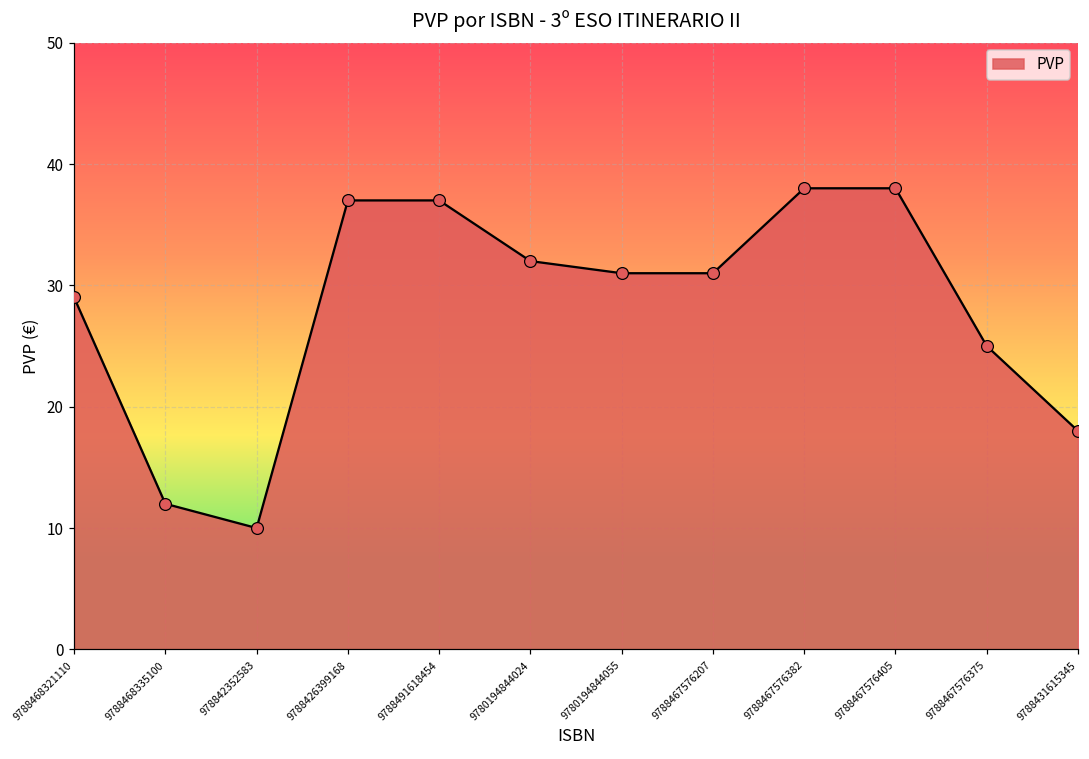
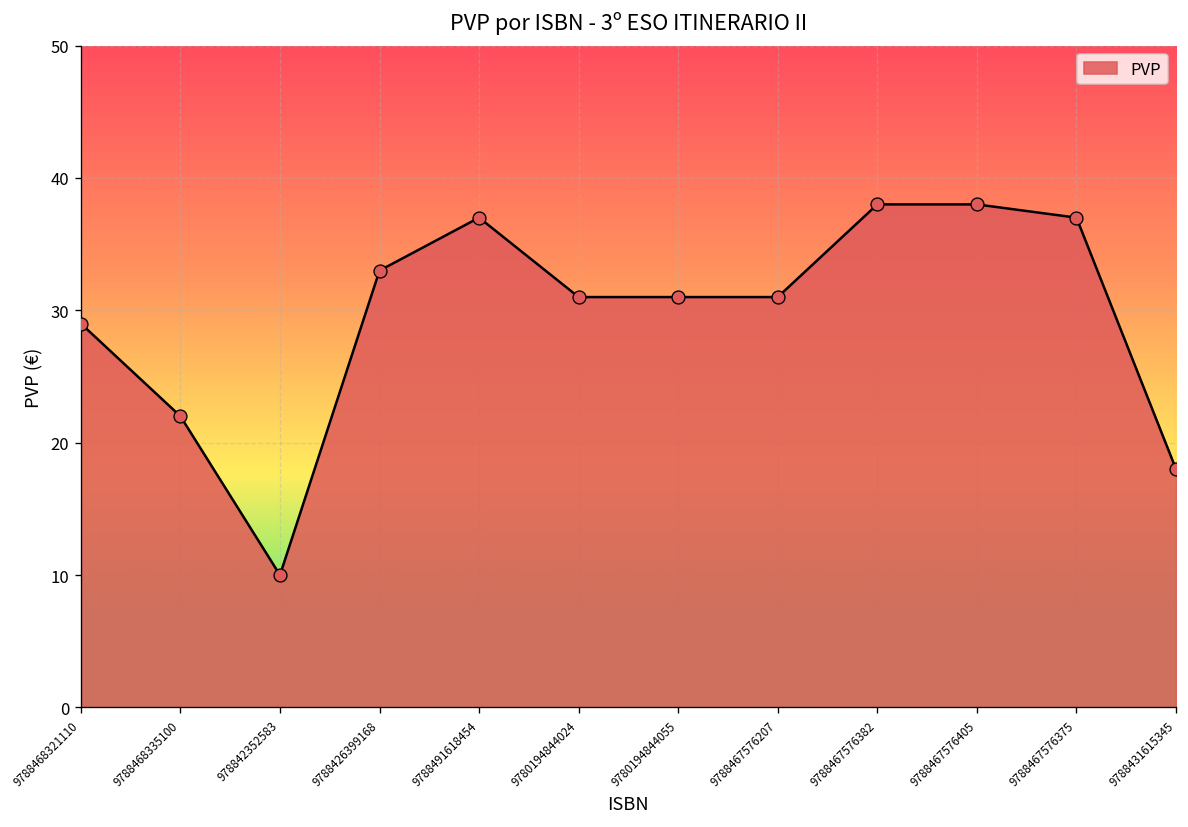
  {
    "9788468321110": 29,
-   "9788468335100": 12,
+   "9788468335100": 22,
    "978842352583": 10,
-   "9788426399168": 37,
+   "9788426399168": 33,
    "9788491618454": 37,
-   "9780194844024": 32,
+   "9780194844024": 31,
    "9780194844055": 31,
    "9788467576207": 31,
    "9788467576382": 38,
    "9788467576405": 38,
-   "9788467576375": 25,
+   "9788467576375": 37,
    "9788431615345": 18
  }
